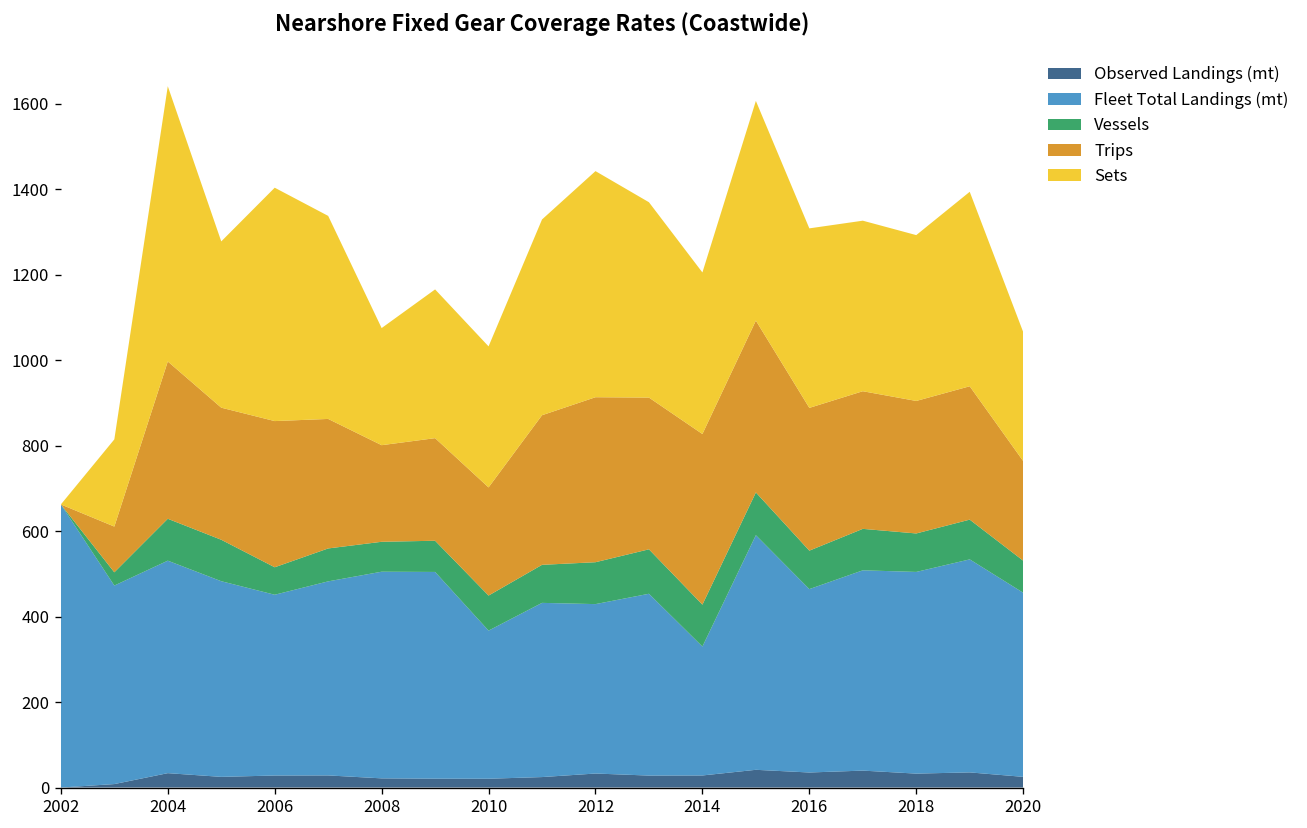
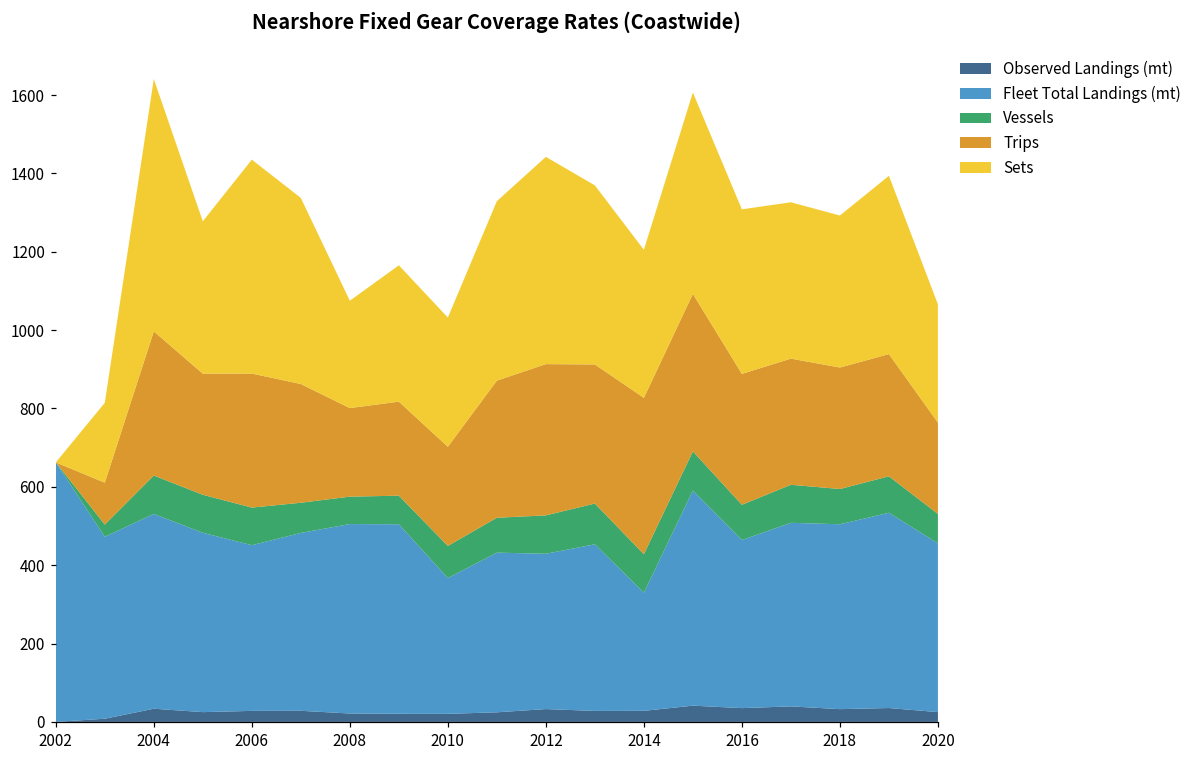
  {
    "Observed Landings (mt)": {
      "2002": 0,
      "2004": 30,
      "2006": 30,
      "2008": 20,
      "2010": 20,
      "2012": 30,
      "2014": 30,
      "2016": 40,
      "2018": 30,
      "2020": 20
    },
    "Fleet Total Landings (mt)": {
      "2004": 500,
      "2006": 420,
      "2008": 480,
      "2010": 350,
      "2012": 400,
      "2014": 300,
      "2016": 430,
      "2018": 470,
      "2020": 430
    },
    "Vessels": {
      "2004": 100,
-     "2006": 60,
+     "2006": 100,
      "2008": 70,
      "2010": 80,
      "2012": 100,
      "2014": 100,
      "2016": 90,
      "2018": 90,
      "2020": 80
    },
    "Trips": {
      "2004": 370,
      "2006": 340,
      "2008": 230,
      "2010": 250,
      "2012": 390,
      "2014": 400,
      "2016": 330,
      "2018": 310,
      "2020": 230
    },
    "Sets": {
      "2004": 640,
      "2006": 550,
      "2008": 270,
      "2010": 330,
      "2012": 530,
      "2014": 380,
      "2016": 420,
      "2018": 390,
      "2020": 300
    }
  }
